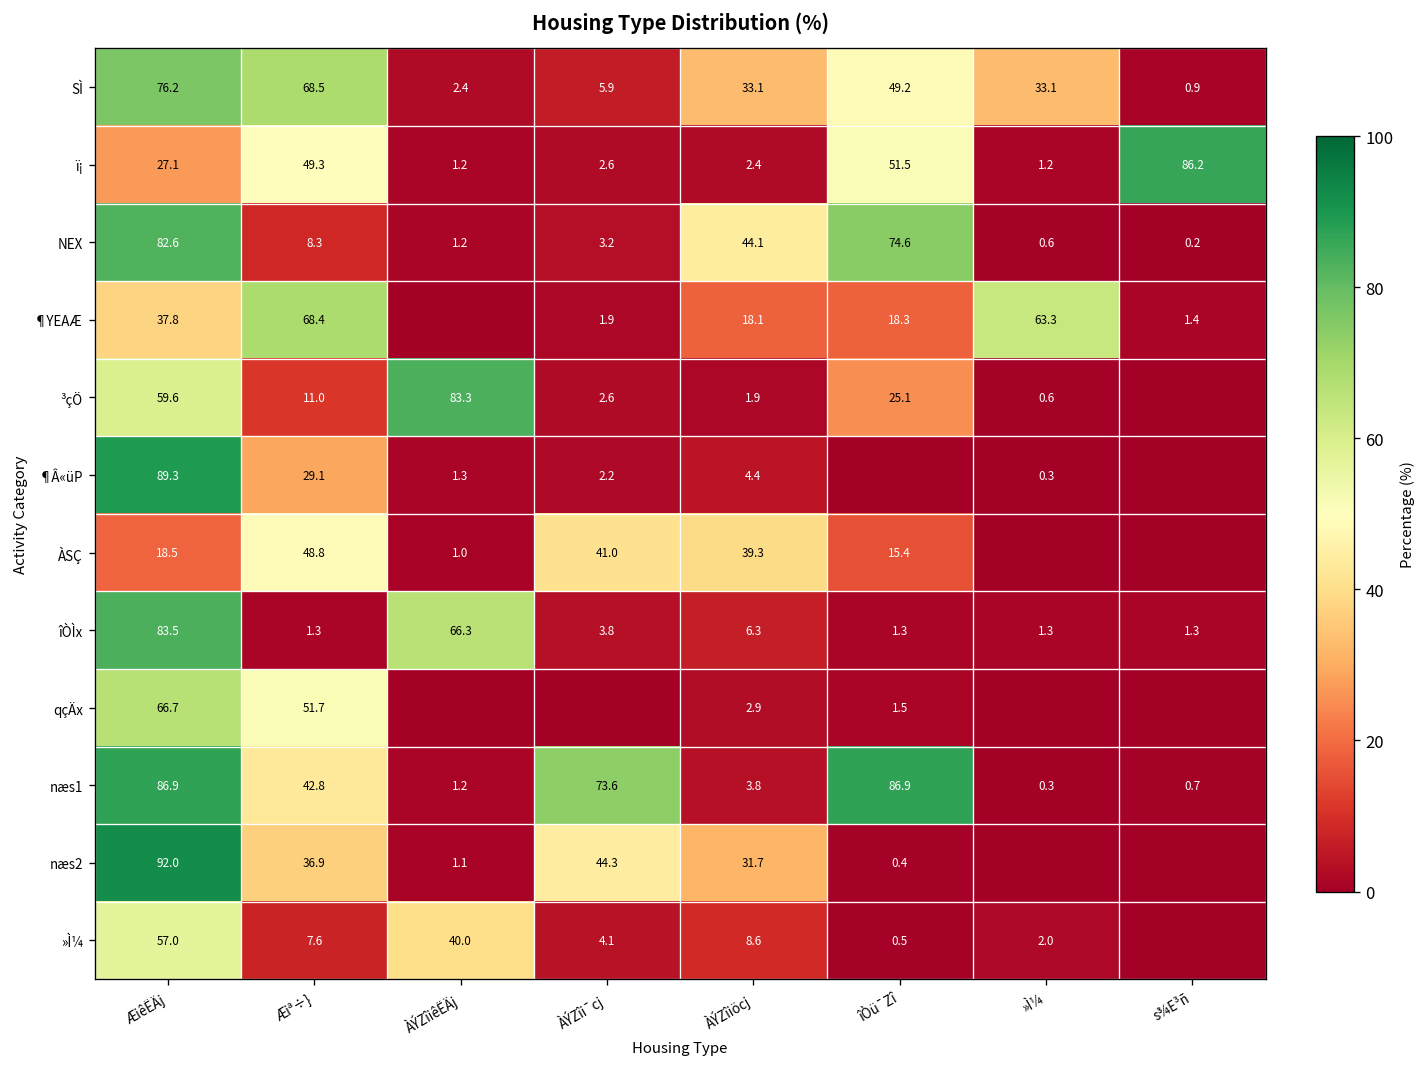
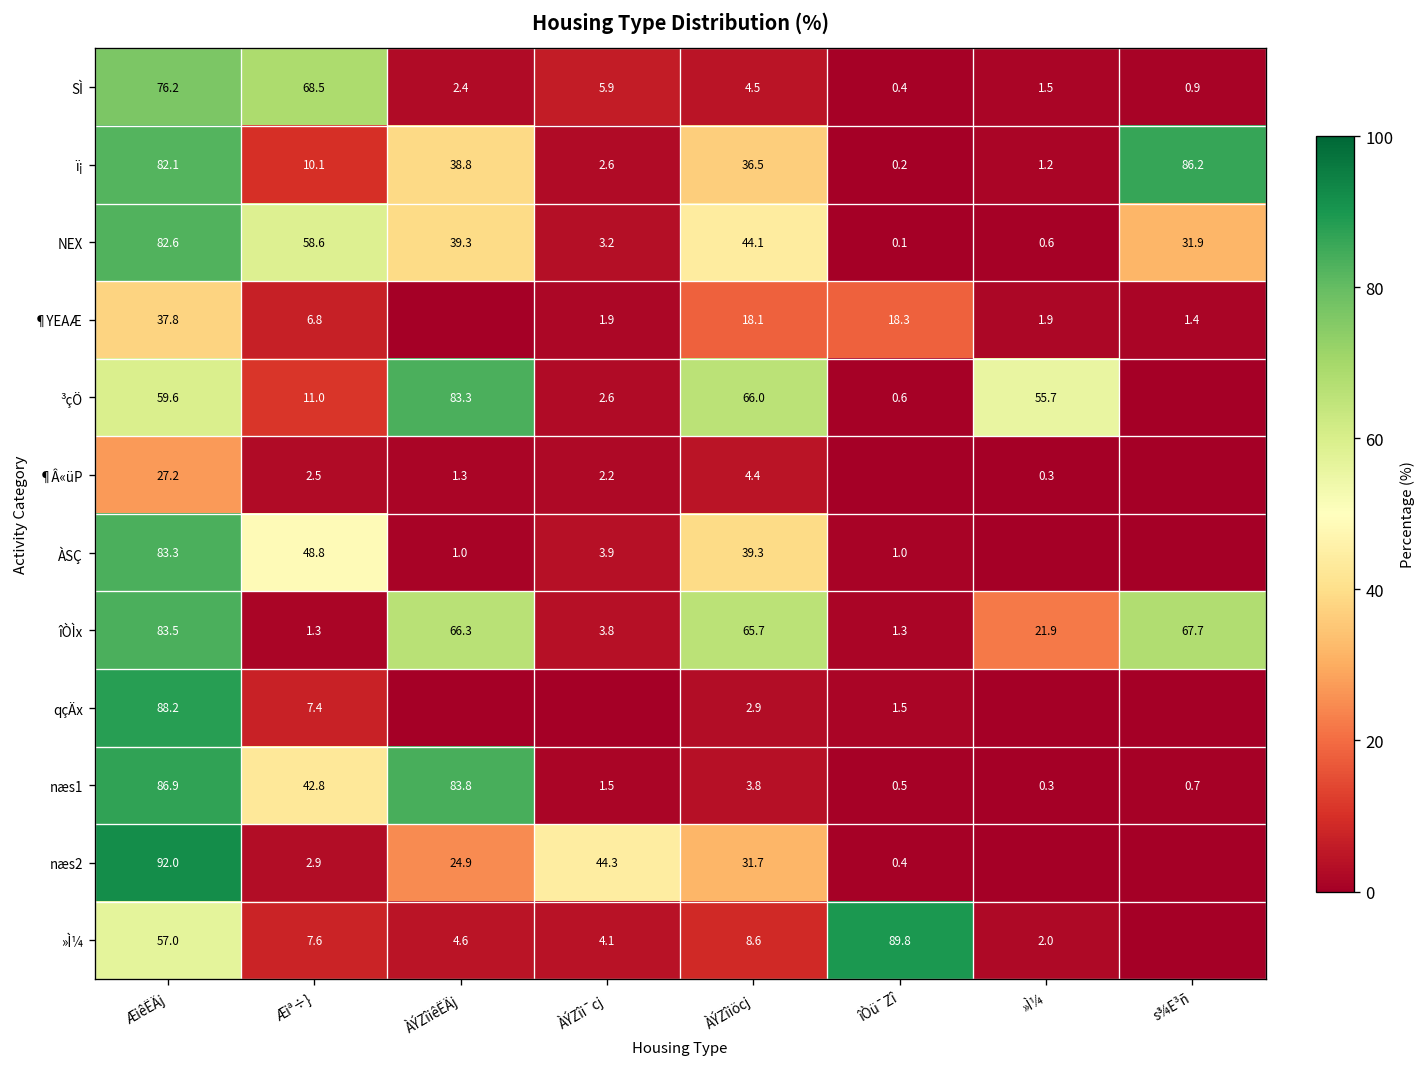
  {
    "SÌ": {
      "ÆiêËÄj": 76.2,
      "Æiª÷}": 68.5,
      "ÀÝZîiêËÄj": 2.4,
      "ÀÝZîi¯cj": 5.9,
-     "ÀÝZîiöcj": 33.1,
-     "îÒü¯Zî": 49.2,
-     "»Ì¼": 33.1,
+     "ÀÝZîiöcj": 4.5,
+     "îÒü¯Zî": 0.4,
+     "»Ì¼": 1.5,
      "s¾E³ñ": 0.9
    },
    "ï¡": {
-     "ÆiêËÄj": 27.1,
-     "Æiª÷}": 49.3,
-     "ÀÝZîiêËÄj": 1.2,
+     "ÆiêËÄj": 82.1,
+     "Æiª÷}": 10.1,
+     "ÀÝZîiêËÄj": 38.8,
      "ÀÝZîi¯cj": 2.6,
-     "ÀÝZîiöcj": 2.4,
-     "îÒü¯Zî": 51.5,
+     "ÀÝZîiöcj": 36.5,
+     "îÒü¯Zî": 0.2,
      "»Ì¼": 1.2,
      "s¾E³ñ": 86.2
    },
    "NEX": {
      "ÆiêËÄj": 82.6,
-     "Æiª÷}": 8.3,
-     "ÀÝZîiêËÄj": 1.2,
+     "Æiª÷}": 58.6,
+     "ÀÝZîiêËÄj": 39.3,
      "ÀÝZîi¯cj": 3.2,
      "ÀÝZîiöcj": 44.1,
-     "îÒü¯Zî": 74.6,
+     "îÒü¯Zî": 0.1,
      "»Ì¼": 0.6,
-     "s¾E³ñ": 0.2
+     "s¾E³ñ": 31.9
    },
    "¶YEAÆ": {
      "ÆiêËÄj": 37.8,
-     "Æiª÷}": 68.4,
+     "Æiª÷}": 6.8,
      "ÀÝZîi¯cj": 1.9,
      "ÀÝZîiöcj": 18.1,
      "îÒü¯Zî": 18.3,
-     "»Ì¼": 63.3,
+     "»Ì¼": 1.9,
      "s¾E³ñ": 1.4
    },
    "³çÖ": {
      "ÆiêËÄj": 59.6,
      "Æiª÷}": 11.0,
      "ÀÝZîiêËÄj": 83.3,
      "ÀÝZîi¯cj": 2.6,
-     "ÀÝZîiöcj": 1.9,
-     "îÒü¯Zî": 25.1,
-     "»Ì¼": 0.6
+     "ÀÝZîiöcj": 66.0,
+     "îÒü¯Zî": 0.6,
+     "»Ì¼": 55.7
    },
    "¶Â«üP": {
-     "ÆiêËÄj": 89.3,
-     "Æiª÷}": 29.1,
+     "ÆiêËÄj": 27.2,
+     "Æiª÷}": 2.5,
      "ÀÝZîiêËÄj": 1.3,
      "ÀÝZîi¯cj": 2.2,
      "ÀÝZîiöcj": 4.4,
      "»Ì¼": 0.3
    },
    "ÀSÇ": {
-     "ÆiêËÄj": 18.5,
+     "ÆiêËÄj": 83.3,
      "Æiª÷}": 48.8,
      "ÀÝZîiêËÄj": 1.0,
-     "ÀÝZîi¯cj": 41.0,
+     "ÀÝZîi¯cj": 3.9,
      "ÀÝZîiöcj": 39.3,
-     "îÒü¯Zî": 15.4
+     "îÒü¯Zî": 1.0
    },
    "îÒÌx": {
      "ÆiêËÄj": 83.5,
      "Æiª÷}": 1.3,
      "ÀÝZîiêËÄj": 66.3,
      "ÀÝZîi¯cj": 3.8,
-     "ÀÝZîiöcj": 6.3,
+     "ÀÝZîiöcj": 65.7,
      "îÒü¯Zî": 1.3,
-     "»Ì¼": 1.3,
-     "s¾E³ñ": 1.3
+     "»Ì¼": 21.9,
+     "s¾E³ñ": 67.7
    },
    "qçÄx": {
-     "ÆiêËÄj": 66.7,
-     "Æiª÷}": 51.7,
+     "ÆiêËÄj": 88.2,
+     "Æiª÷}": 7.4,
      "ÀÝZîiöcj": 2.9,
      "îÒü¯Zî": 1.5
    },
    "næs1": {
      "ÆiêËÄj": 86.9,
      "Æiª÷}": 42.8,
-     "ÀÝZîiêËÄj": 1.2,
-     "ÀÝZîi¯cj": 73.6,
+     "ÀÝZîiêËÄj": 83.8,
+     "ÀÝZîi¯cj": 1.5,
      "ÀÝZîiöcj": 3.8,
-     "îÒü¯Zî": 86.9,
+     "îÒü¯Zî": 0.5,
      "»Ì¼": 0.3,
      "s¾E³ñ": 0.7
    },
    "næs2": {
      "ÆiêËÄj": 92.0,
-     "Æiª÷}": 36.9,
-     "ÀÝZîiêËÄj": 1.1,
+     "Æiª÷}": 2.9,
+     "ÀÝZîiêËÄj": 24.9,
      "ÀÝZîi¯cj": 44.3,
      "ÀÝZîiöcj": 31.7,
      "îÒü¯Zî": 0.4
    },
    "»Ì¼": {
      "ÆiêËÄj": 57.0,
      "Æiª÷}": 7.6,
-     "ÀÝZîiêËÄj": 40.0,
+     "ÀÝZîiêËÄj": 4.6,
      "ÀÝZîi¯cj": 4.1,
      "ÀÝZîiöcj": 8.6,
-     "îÒü¯Zî": 0.5,
+     "îÒü¯Zî": 89.8,
      "»Ì¼": 2.0
    }
  }
